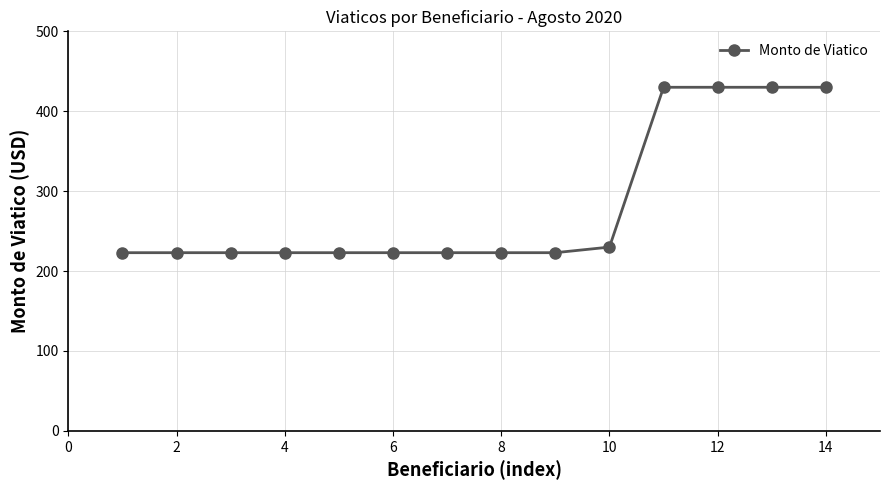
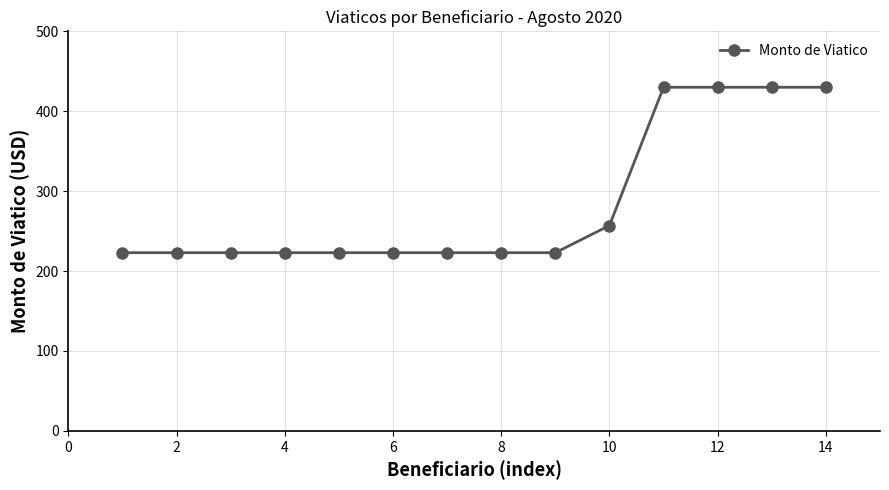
  {
    "2": 220,
    "4": 220,
    "6": 220,
    "8": 220,
-   "10": 230,
+   "10": 260,
    "12": 430,
    "14": 430
  }
